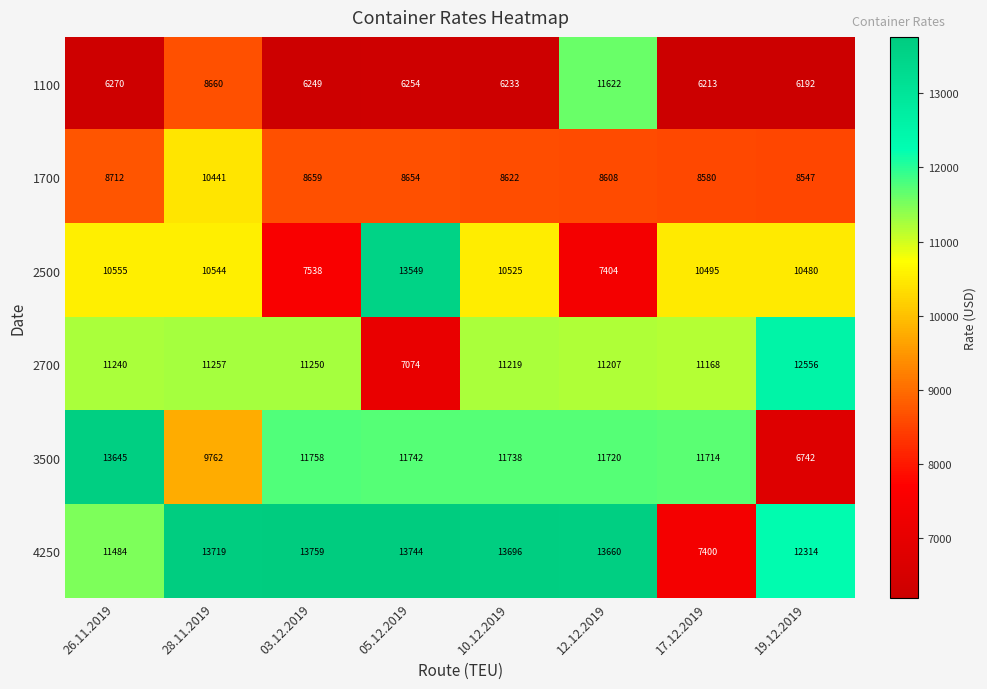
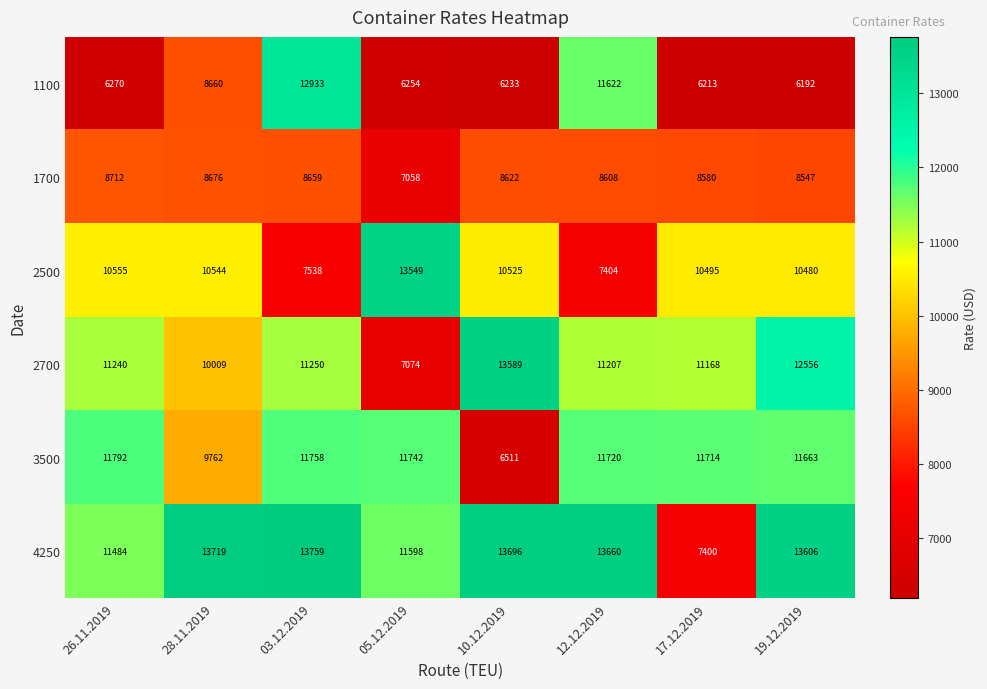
  {
    "1100": {
      "26.11.2019": 6270,
      "28.11.2019": 8660,
-     "03.12.2019": 6249,
+     "03.12.2019": 12933,
      "05.12.2019": 6254,
      "10.12.2019": 6233,
      "12.12.2019": 11622,
      "17.12.2019": 6213,
      "19.12.2019": 6192
    },
    "1700": {
      "26.11.2019": 8712,
-     "28.11.2019": 10441,
+     "28.11.2019": 8676,
      "03.12.2019": 8659,
-     "05.12.2019": 8654,
+     "05.12.2019": 7058,
      "10.12.2019": 8622,
      "12.12.2019": 8608,
      "17.12.2019": 8580,
      "19.12.2019": 8547
    },
    "2500": {
      "26.11.2019": 10555,
      "28.11.2019": 10544,
      "03.12.2019": 7538,
      "05.12.2019": 13549,
      "10.12.2019": 10525,
      "12.12.2019": 7404,
      "17.12.2019": 10495,
      "19.12.2019": 10480
    },
    "2700": {
      "26.11.2019": 11240,
-     "28.11.2019": 11257,
+     "28.11.2019": 10009,
      "03.12.2019": 11250,
      "05.12.2019": 7074,
-     "10.12.2019": 11219,
+     "10.12.2019": 13589,
      "12.12.2019": 11207,
      "17.12.2019": 11168,
      "19.12.2019": 12556
    },
    "3500": {
-     "26.11.2019": 13645,
+     "26.11.2019": 11792,
      "28.11.2019": 9762,
      "03.12.2019": 11758,
      "05.12.2019": 11742,
-     "10.12.2019": 11738,
+     "10.12.2019": 6511,
      "12.12.2019": 11720,
      "17.12.2019": 11714,
-     "19.12.2019": 6742
+     "19.12.2019": 11663
    },
    "4250": {
      "26.11.2019": 11484,
      "28.11.2019": 13719,
      "03.12.2019": 13759,
-     "05.12.2019": 13744,
+     "05.12.2019": 11598,
      "10.12.2019": 13696,
      "12.12.2019": 13660,
      "17.12.2019": 7400,
-     "19.12.2019": 12314
+     "19.12.2019": 13606
    }
  }
